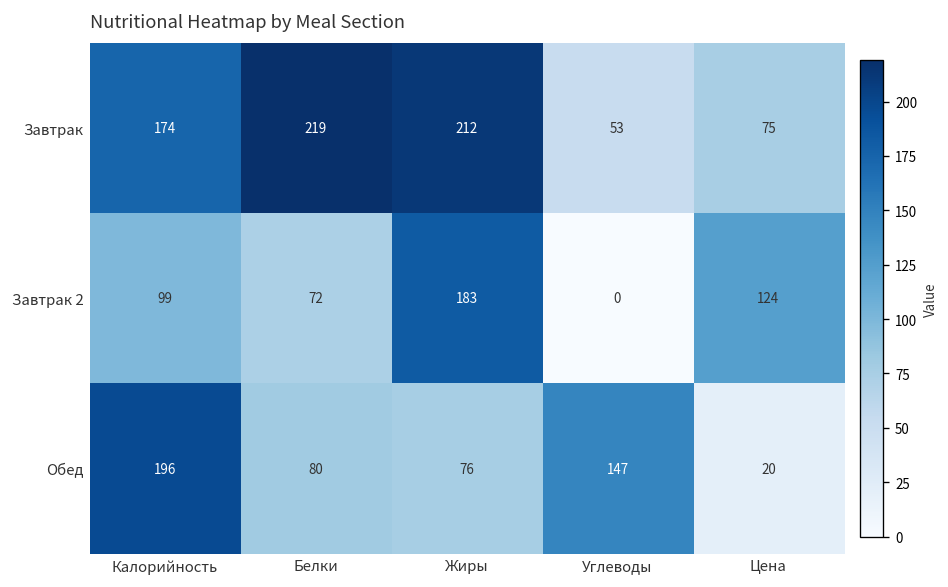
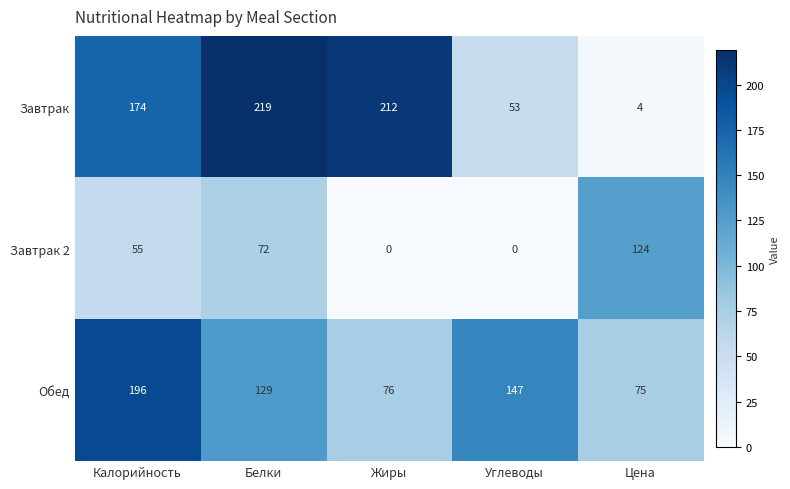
  {
    "Завтрак": {
      "Калорийность": 174,
      "Белки": 219,
      "Жиры": 212,
      "Углеводы": 53,
-     "Цена": 75
+     "Цена": 4
    },
    "Завтрак 2": {
-     "Калорийность": 99,
+     "Калорийность": 55,
      "Белки": 72,
-     "Жиры": 183,
+     "Жиры": 0,
      "Углеводы": 0,
      "Цена": 124
    },
    "Обед": {
      "Калорийность": 196,
-     "Белки": 80,
+     "Белки": 129,
      "Жиры": 76,
      "Углеводы": 147,
-     "Цена": 20
+     "Цена": 75
    }
  }
